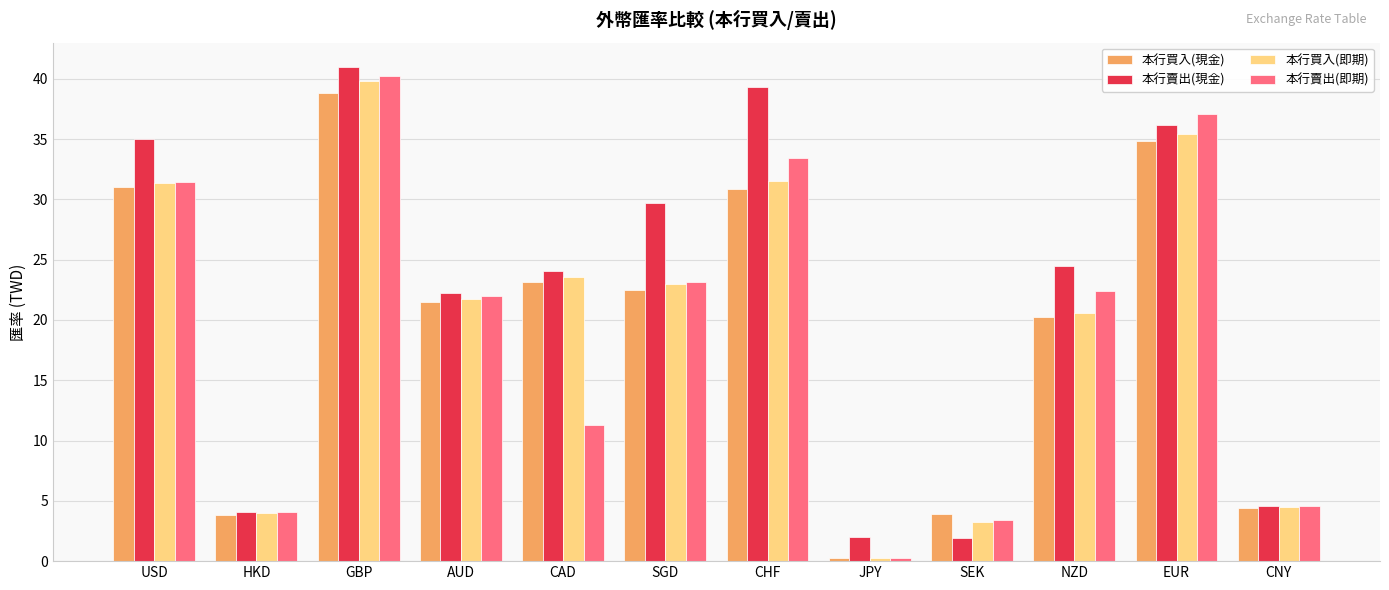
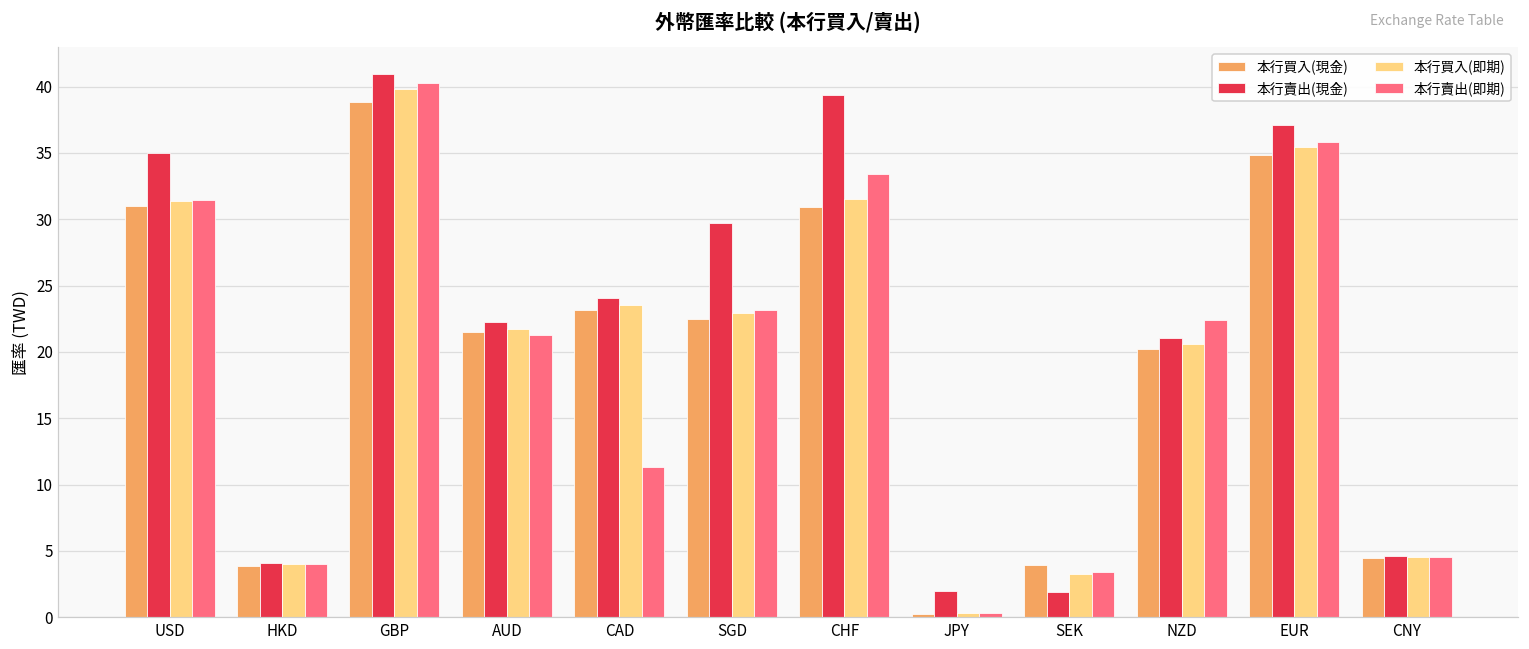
  {
    "本行賣出(現金)": {
      "USD": 35.0,
      "HKD": 4.1,
      "GBP": 40.9,
      "AUD": 22.3,
      "CAD": 24.1,
      "SGD": 29.7,
      "CHF": 39.4,
      "JPY": 2.0,
      "SEK": 1.9,
-     "NZD": 24.5,
-     "EUR": 36.2,
+     "NZD": 21.1,
+     "EUR": 37.1,
      "CNY": 4.6
    },
    "本行賣出(即期)": {
      "USD": 31.5,
      "HKD": 4.0,
      "GBP": 40.2,
-     "AUD": 22.0,
+     "AUD": 21.3,
      "CAD": 11.3,
      "SGD": 23.1,
      "CHF": 33.4,
      "JPY": 0.3,
      "SEK": 3.4,
      "NZD": 22.4,
-     "EUR": 37.1,
+     "EUR": 35.8,
      "CNY": 4.6
    }
  }
